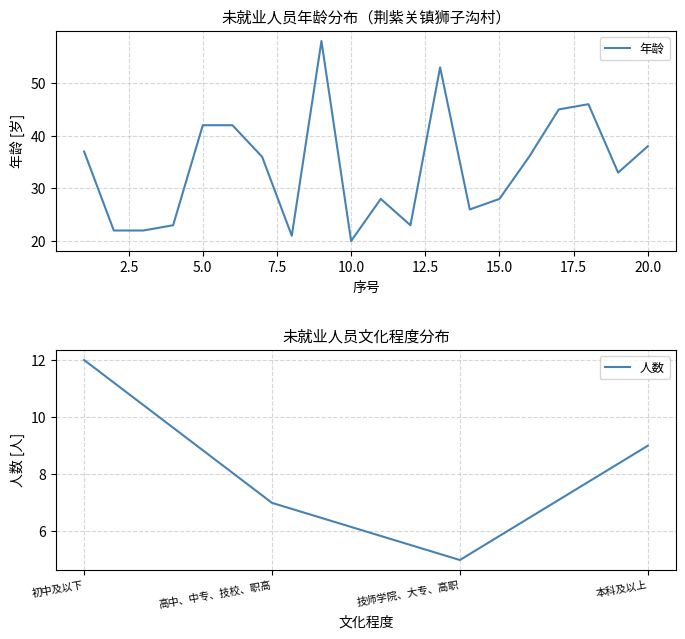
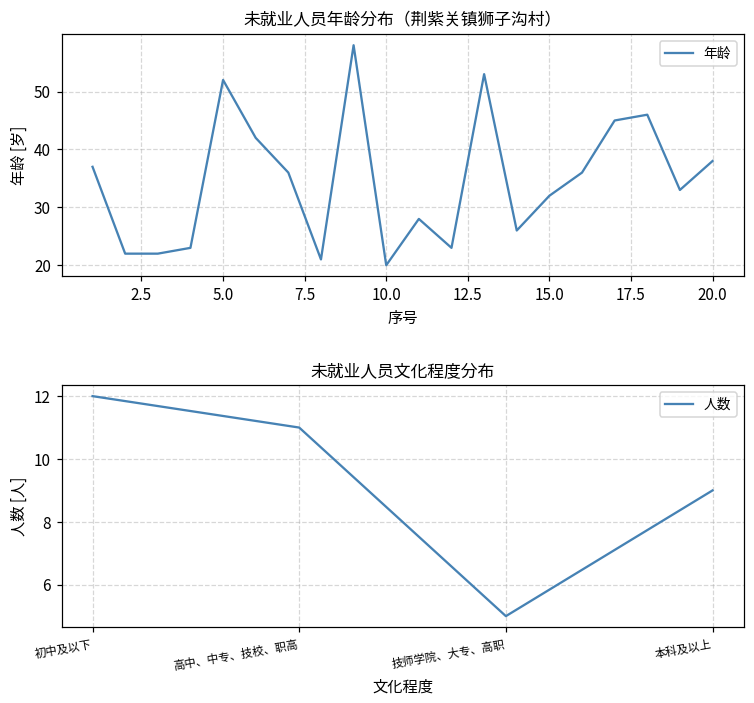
  {
    "未就业人员年龄分布（荆紫关镇狮子沟村）": {
-     "5.0": 42,
+     "5.0": 52,
      "10.0": 20,
-     "15.0": 28,
+     "15.0": 32,
      "20.0": 38
    },
    "未就业人员文化程度分布": {
      "初中及以下": 12,
-     "高中、中专、技校、职高": 7,
+     "高中、中专、技校、职高": 11,
      "技师学院、大专、高职": 5,
      "本科及以上": 9
    }
  }
